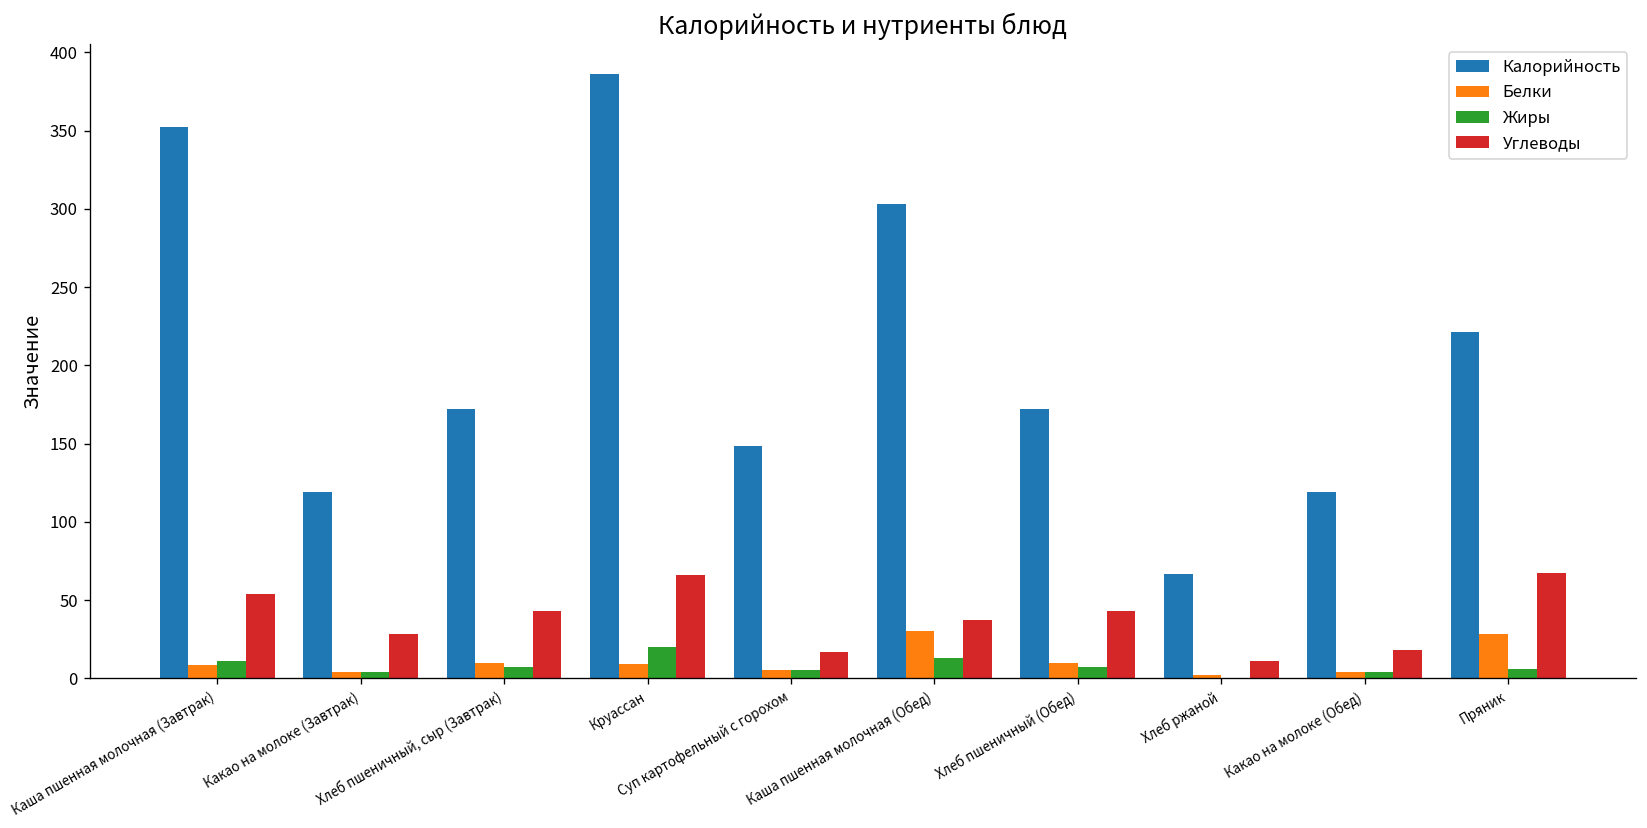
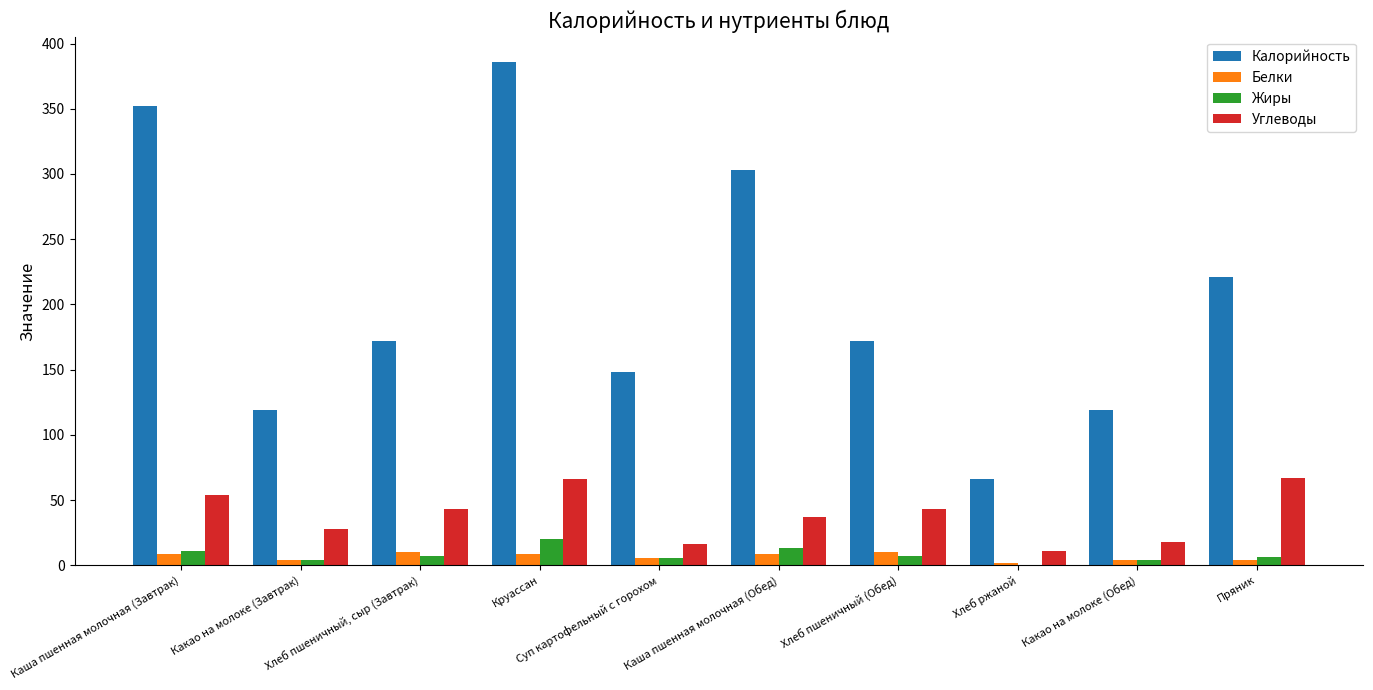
  {
    "Калорийность": {
      "Каша пшенная молочная (Завтрак)": 352,
      "Какао на молоке (Завтрак)": 119,
      "Хлеб пшеничный, сыр (Завтрак)": 172,
      "Круассан": 386,
      "Суп картофельный с горохом": 149,
      "Каша пшенная молочная (Обед)": 303,
      "Хлеб пшеничный (Обед)": 172,
      "Хлеб ржаной": 67,
      "Какао на молоке (Обед)": 119,
      "Пряник": 221
    },
    "Белки": {
      "Каша пшенная молочная (Завтрак)": 9,
      "Какао на молоке (Завтрак)": 4,
      "Хлеб пшеничный, сыр (Завтрак)": 10,
      "Круассан": 9,
      "Суп картофельный с горохом": 6,
-     "Каша пшенная молочная (Обед)": 30,
+     "Каша пшенная молочная (Обед)": 9,
      "Хлеб пшеничный (Обед)": 10,
      "Хлеб ржаной": 2,
      "Какао на молоке (Обед)": 4,
-     "Пряник": 28
+     "Пряник": 4
    },
    "Жиры": {
      "Каша пшенная молочная (Завтрак)": 11,
      "Какао на молоке (Завтрак)": 4,
      "Хлеб пшеничный, сыр (Завтрак)": 7,
      "Круассан": 20,
      "Суп картофельный с горохом": 5,
      "Каша пшенная молочная (Обед)": 13,
      "Хлеб пшеничный (Обед)": 7,
      "Хлеб ржаной": 0,
      "Какао на молоке (Обед)": 4,
      "Пряник": 6
    },
    "Углеводы": {
      "Каша пшенная молочная (Завтрак)": 54,
      "Какао на молоке (Завтрак)": 28,
      "Хлеб пшеничный, сыр (Завтрак)": 43,
      "Круассан": 66,
      "Суп картофельный с горохом": 17,
      "Каша пшенная молочная (Обед)": 37,
      "Хлеб пшеничный (Обед)": 43,
      "Хлеб ржаной": 11,
      "Какао на молоке (Обед)": 18,
      "Пряник": 67
    }
  }
